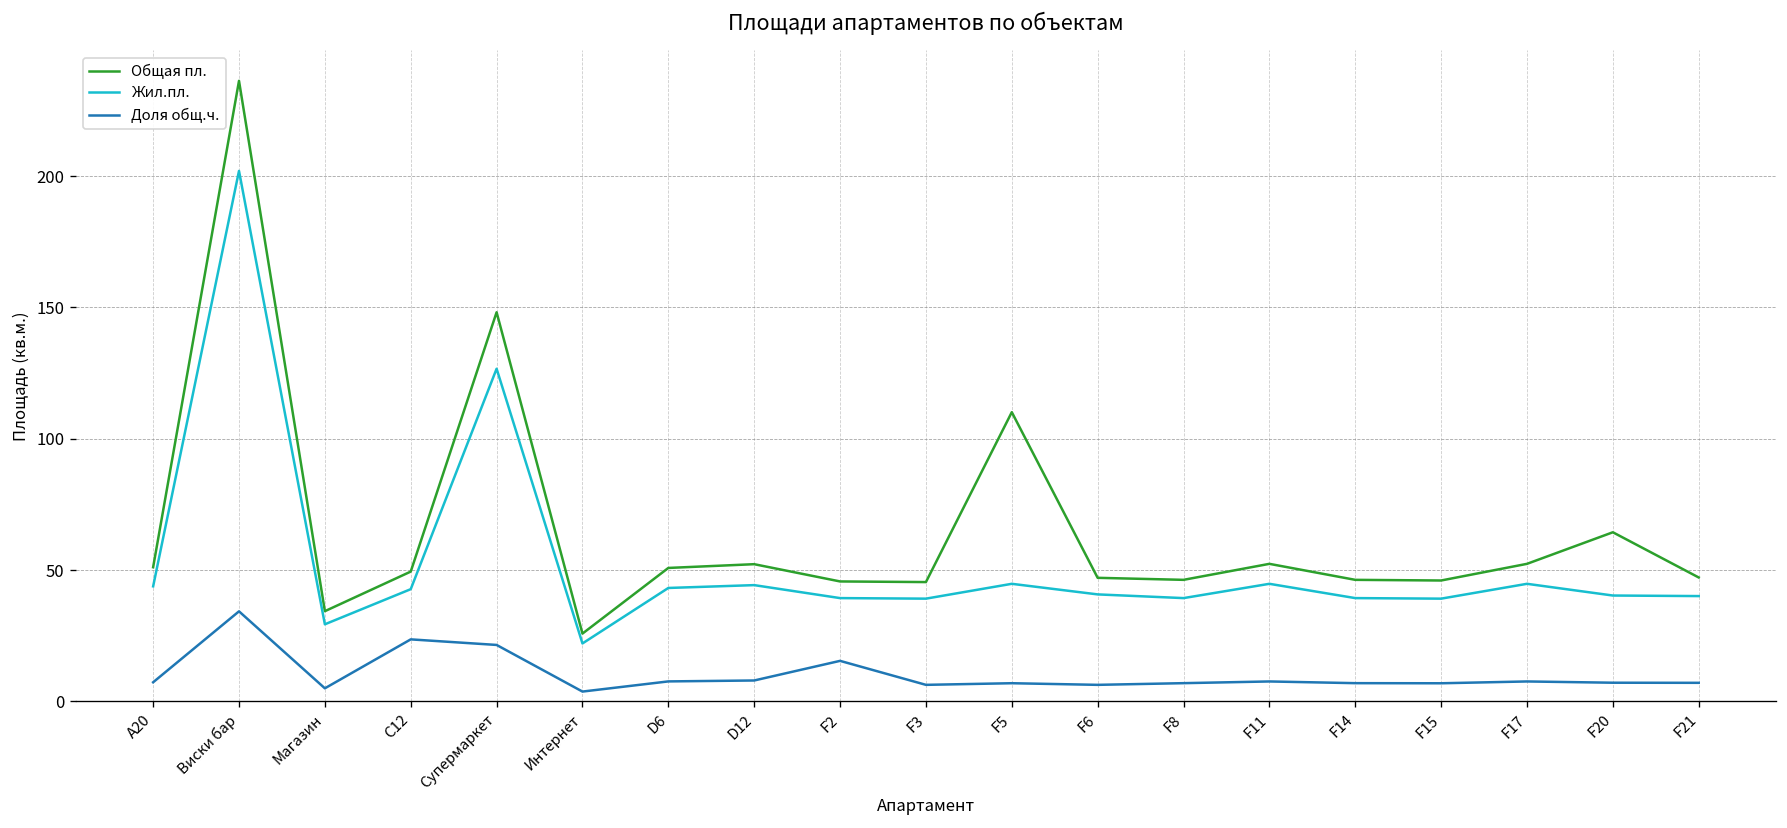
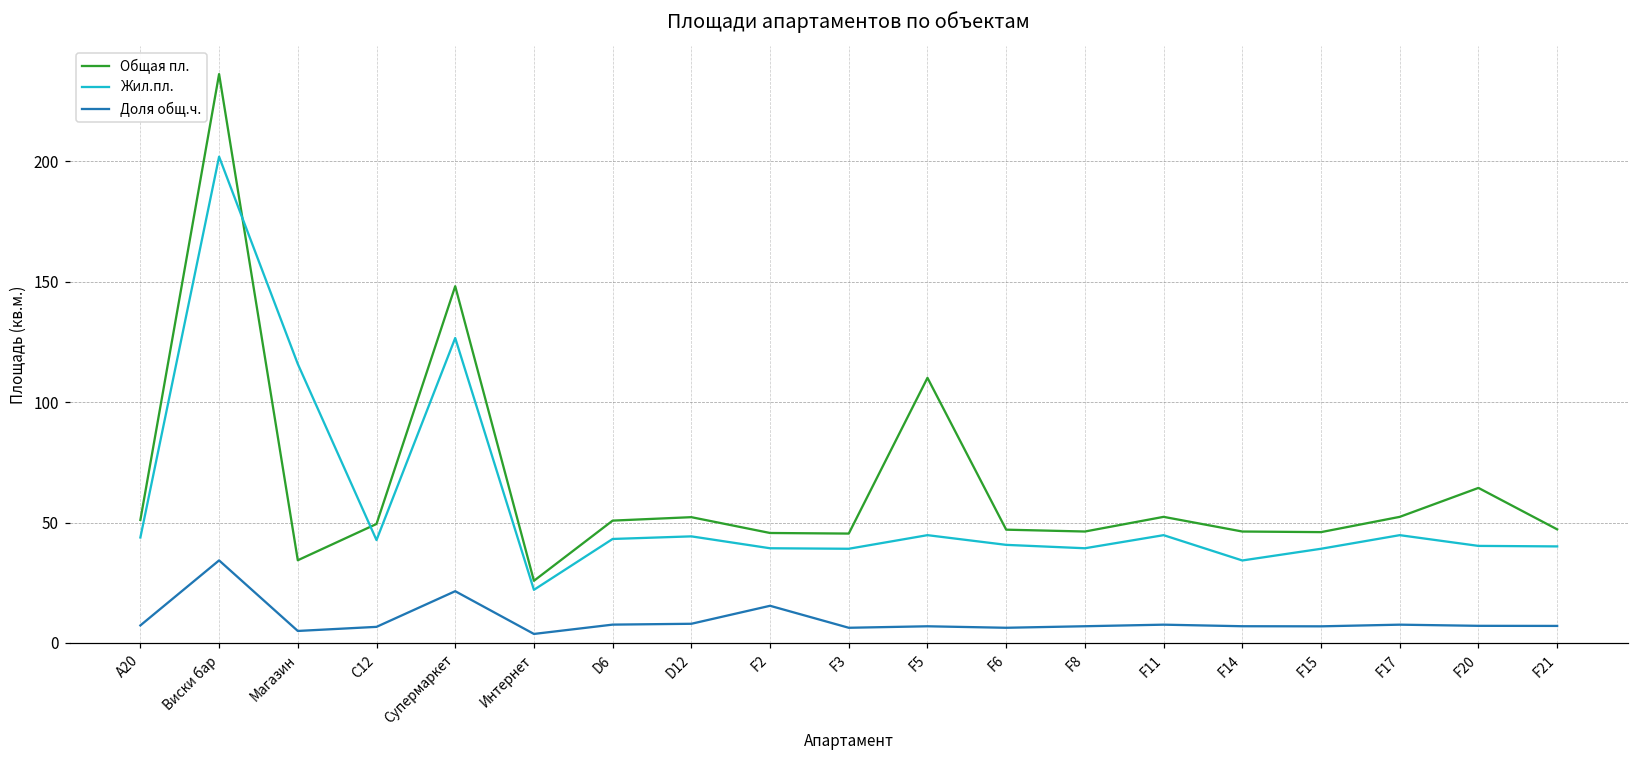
  {
    "Общая пл.": {
      "A20": 51,
      "Виски бар": 236,
      "Магазин": 34,
      "C12": 49,
      "Супермаркет": 148,
      "Интернет": 26,
      "D6": 51,
      "D12": 52,
      "F2": 46,
      "F3": 45,
      "F5": 110,
      "F6": 47,
      "F8": 46,
      "F11": 52,
      "F14": 46,
      "F15": 46,
      "F17": 52,
      "F20": 64,
      "F21": 47
    },
    "Жил.пл.": {
      "A20": 44,
      "Виски бар": 202,
-     "Магазин": 29,
+     "Магазин": 116,
      "C12": 43,
      "Супермаркет": 127,
      "Интернет": 22,
      "D6": 43,
      "D12": 44,
      "F2": 39,
      "F3": 39,
      "F5": 45,
      "F6": 41,
      "F8": 39,
      "F11": 45,
-     "F14": 39,
+     "F14": 34,
      "F15": 39,
      "F17": 45,
      "F20": 40,
      "F21": 40
    },
    "Доля общ.ч.": {
      "A20": 7,
      "Виски бар": 34,
      "Магазин": 5,
-     "C12": 24,
+     "C12": 7,
      "Супермаркет": 22,
      "Интернет": 4,
      "D6": 8,
      "D12": 8,
      "F2": 15,
      "F3": 6,
      "F5": 7,
      "F6": 6,
      "F8": 7,
      "F11": 8,
      "F14": 7,
      "F15": 7,
      "F17": 8,
      "F20": 7,
      "F21": 7
    }
  }
